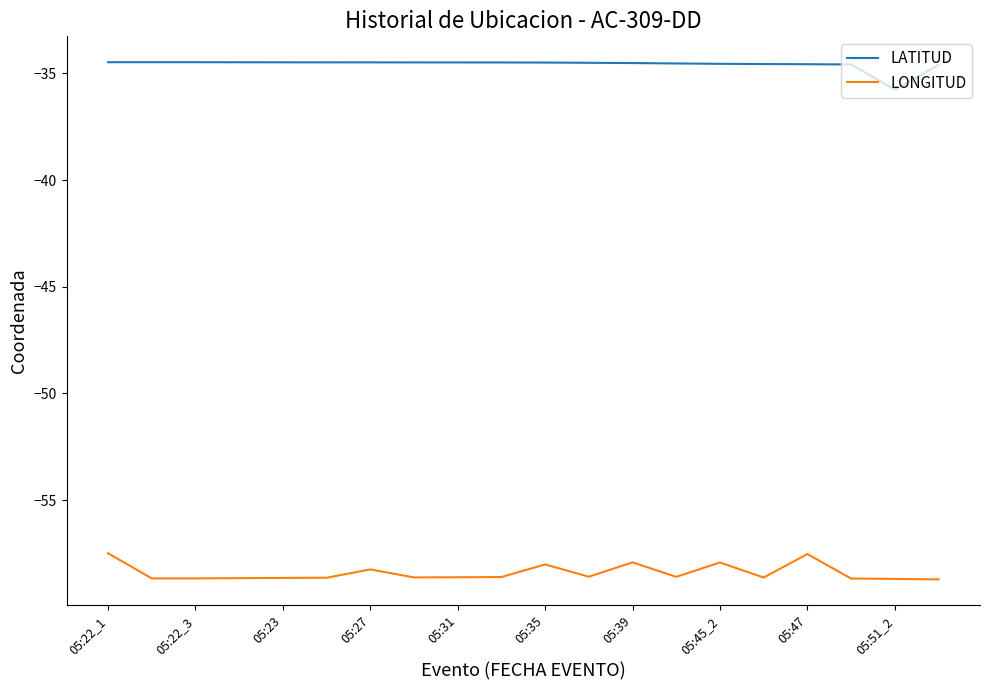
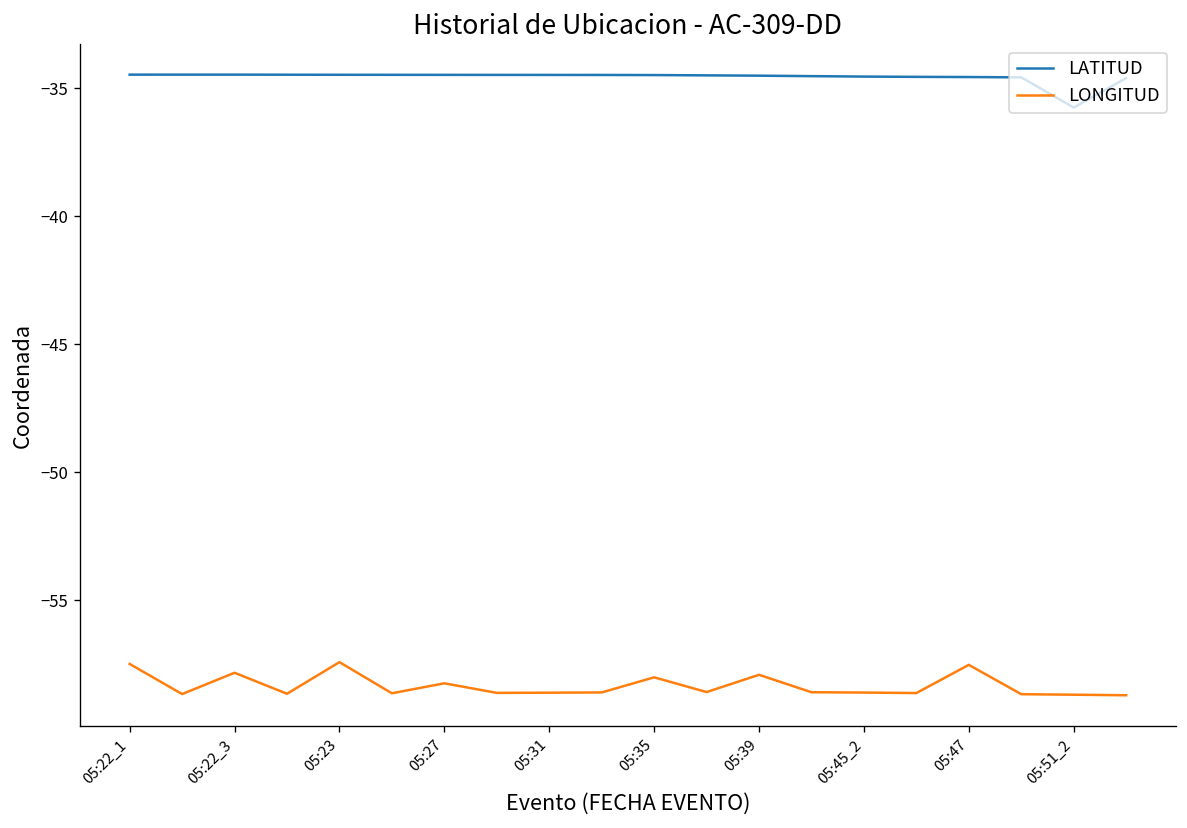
  {
    "LATITUD": {
      "05:22_1": -34.5,
      "05:22_3": -34.5,
      "05:23": -34.5,
      "05:27": -34.5,
      "05:31": -34.5,
      "05:35": -34.5,
      "05:39": -34.5,
      "05:45_2": -34.6,
      "05:47": -34.6
    },
    "LONGITUD": {
      "05:22_1": -57.5,
-     "05:22_3": -58.7,
-     "05:23": -58.6,
+     "05:22_3": -57.8,
+     "05:23": -57.4,
      "05:27": -58.2,
      "05:31": -58.6,
      "05:35": -58.0,
      "05:39": -57.9,
-     "05:45_2": -57.9,
+     "05:45_2": -58.6,
      "05:47": -57.5,
      "05:51_2": -58.7
    }
  }
